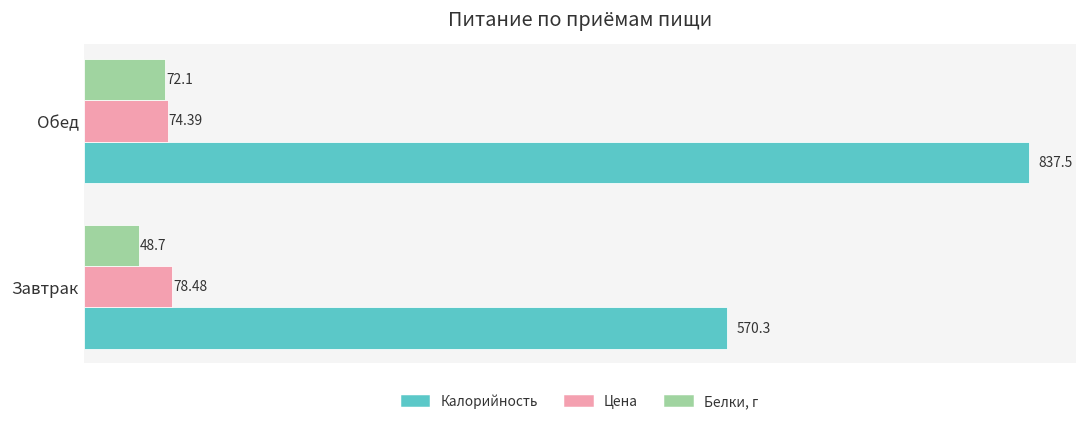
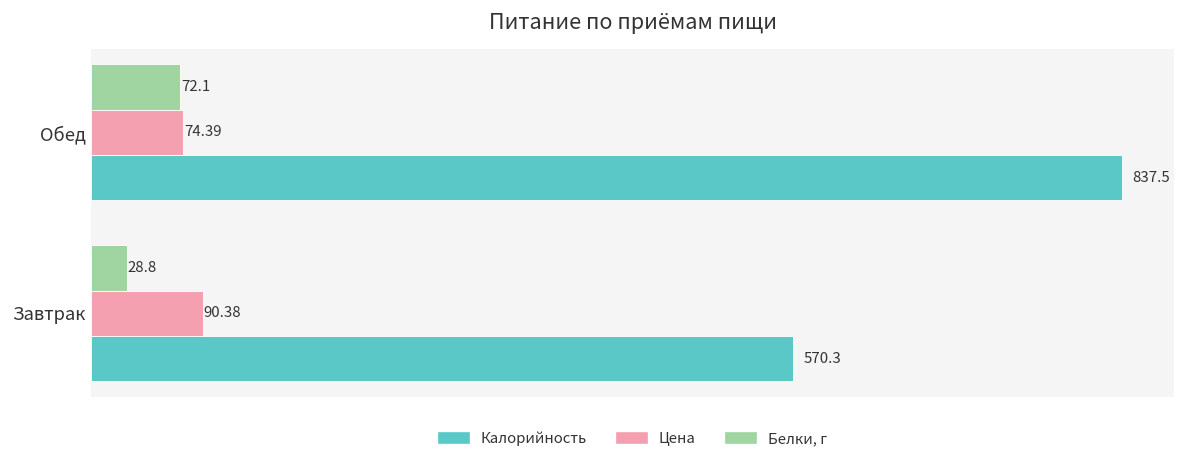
  {
    "Калорийность": {
      "Обед": 837.5,
      "Завтрак": 570.3
    },
    "Цена": {
      "Обед": 74.39,
-     "Завтрак": 78.48
+     "Завтрак": 90.38
    },
    "Белки, г": {
      "Обед": 72.1,
-     "Завтрак": 48.7
+     "Завтрак": 28.8
    }
  }
